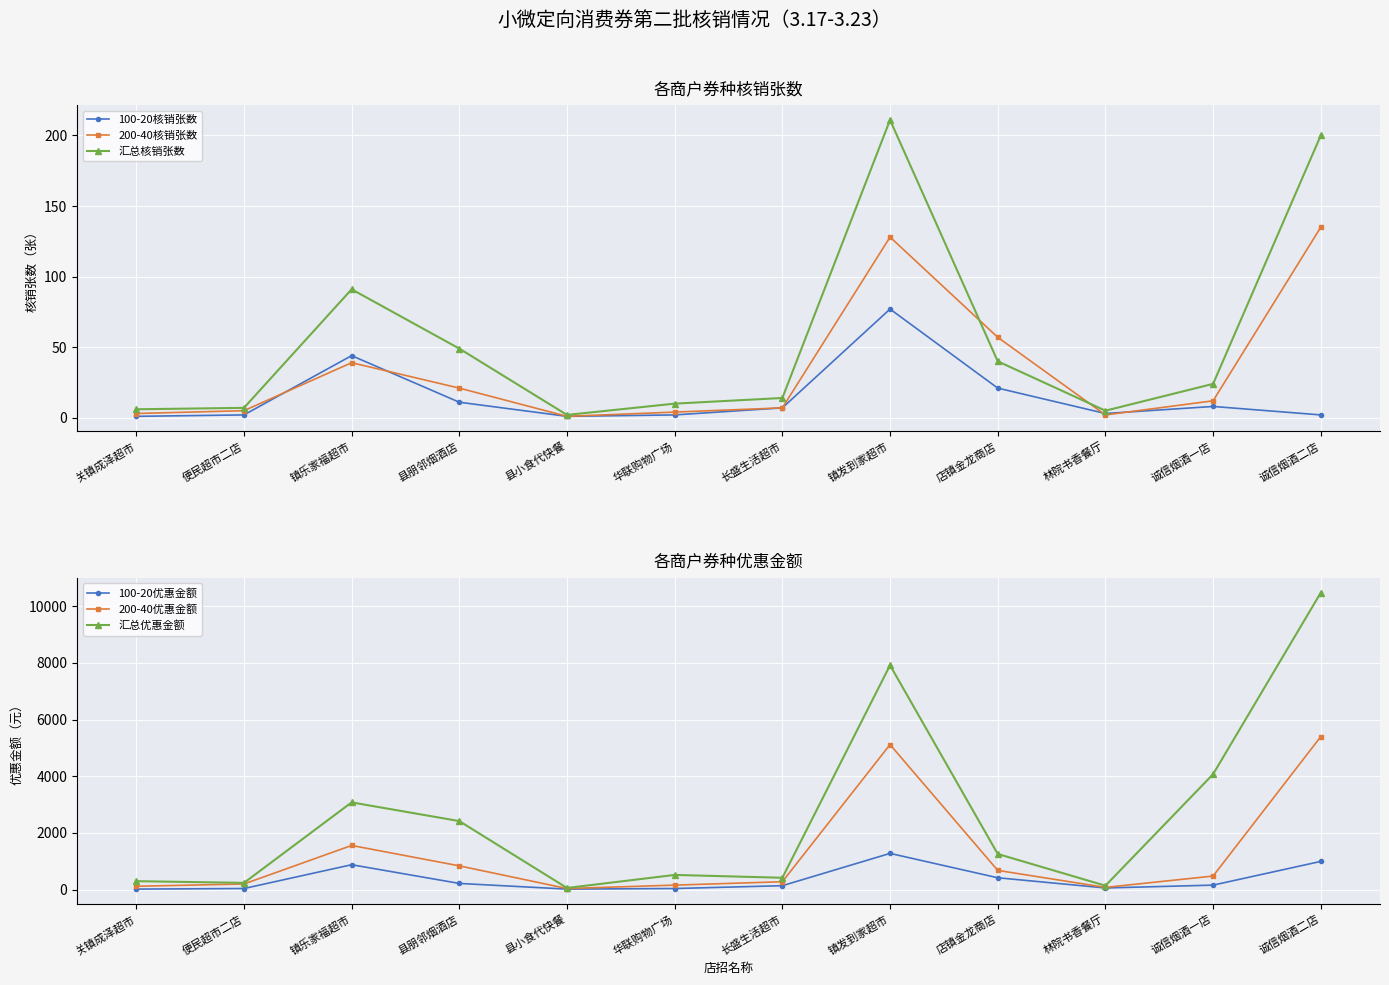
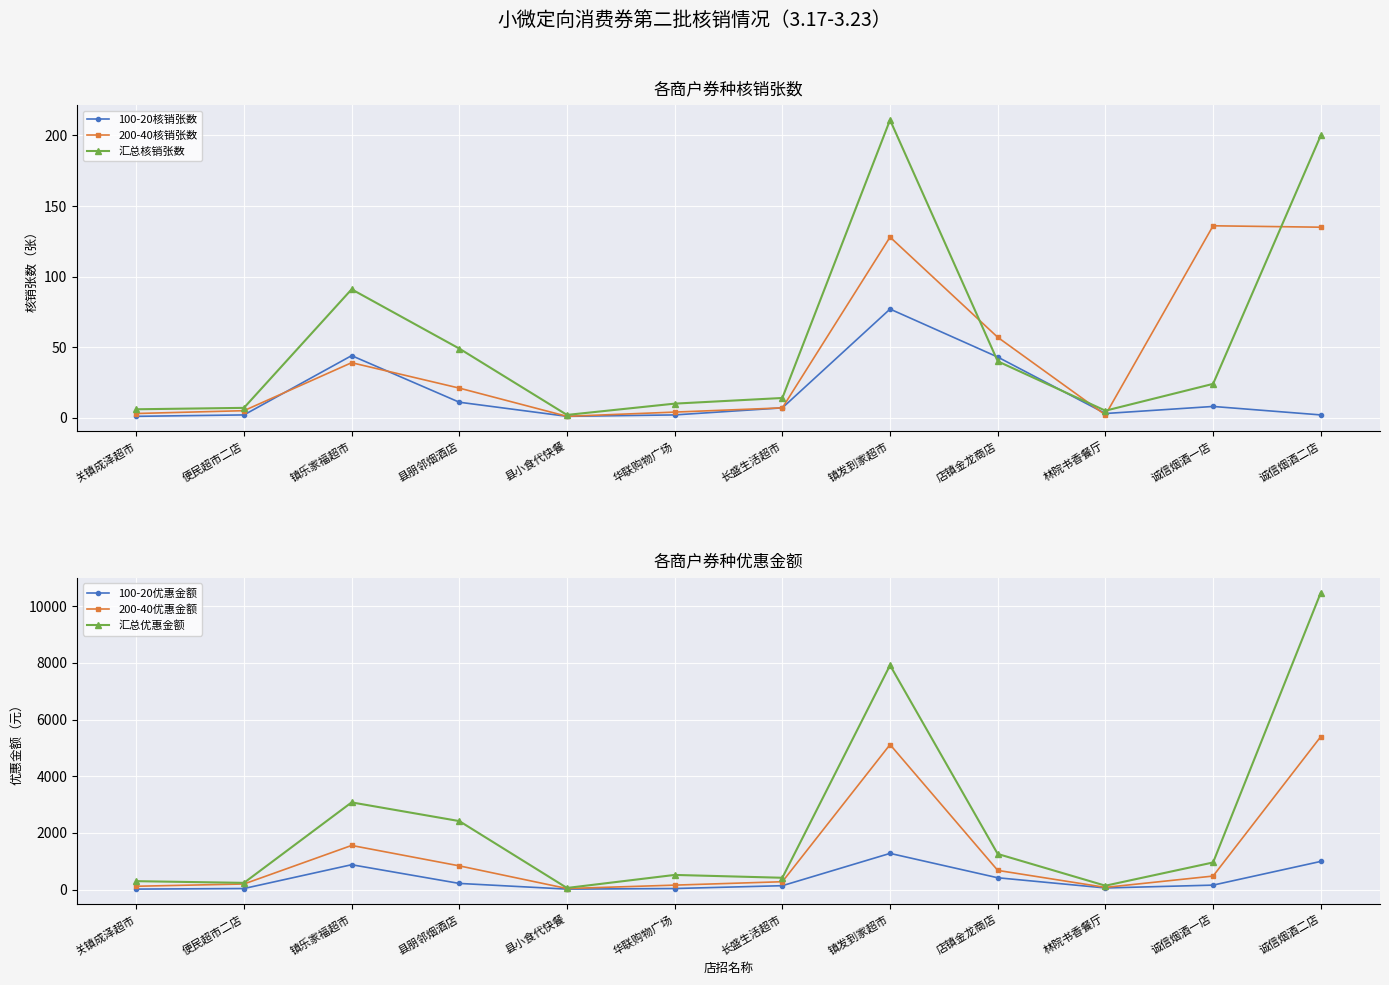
  {
    "各商户券种核销张数": {
      "100-20核销张数": {
        "关镇成泽超市": 1,
        "便民超市二店": 2,
        "镇乐家福超市": 44,
        "县朋邻烟酒店": 11,
        "华联购物广场": 2,
        "镇发到家超市": 77,
-       "店镇金龙商店": 21,
+       "店镇金龙商店": 43,
        "诚信烟酒一店": 8,
        "诚信烟酒二店": 2
      },
      "200-40核销张数": {
        "关镇成泽超市": 3,
        "便民超市二店": 5,
        "镇乐家福超市": 39,
        "县朋邻烟酒店": 21,
        "华联购物广场": 4,
        "镇发到家超市": 128,
        "店镇金龙商店": 57,
-       "诚信烟酒一店": 12,
+       "诚信烟酒一店": 136,
        "诚信烟酒二店": 135
      },
      "汇总核销张数": {
        "关镇成泽超市": 6,
        "便民超市二店": 7,
        "镇乐家福超市": 91,
        "县朋邻烟酒店": 49,
        "华联购物广场": 10,
        "长盛生活超市": 14,
        "镇发到家超市": 211,
        "店镇金龙商店": 40,
        "林院书香餐厅": 5,
        "诚信烟酒一店": 24,
        "诚信烟酒二店": 200
      }
    },
    "各商户券种优惠金额": {
      "100-20优惠金额": {
        "关镇成泽超市": 0,
        "便民超市二店": 0,
        "镇乐家福超市": 900,
        "县朋邻烟酒店": 200,
        "华联购物广场": 0,
        "长盛生活超市": 100,
        "镇发到家超市": 1300,
        "店镇金龙商店": 400,
        "诚信烟酒一店": 200,
        "诚信烟酒二店": 1000
      },
      "200-40优惠金额": {
        "关镇成泽超市": 100,
        "镇乐家福超市": 1600,
        "县朋邻烟酒店": 800,
        "华联购物广场": 200,
        "长盛生活超市": 300,
        "镇发到家超市": 5100,
        "店镇金龙商店": 700,
        "诚信烟酒一店": 500,
        "诚信烟酒二店": 5400
      },
      "汇总优惠金额": {
        "关镇成泽超市": 300,
        "镇乐家福超市": 3100,
        "县朋邻烟酒店": 2400,
        "华联购物广场": 500,
        "长盛生活超市": 400,
        "镇发到家超市": 7900,
        "店镇金龙商店": 1300,
-       "诚信烟酒一店": 4100,
+       "诚信烟酒一店": 1000,
        "诚信烟酒二店": 10500
      }
    }
  }
